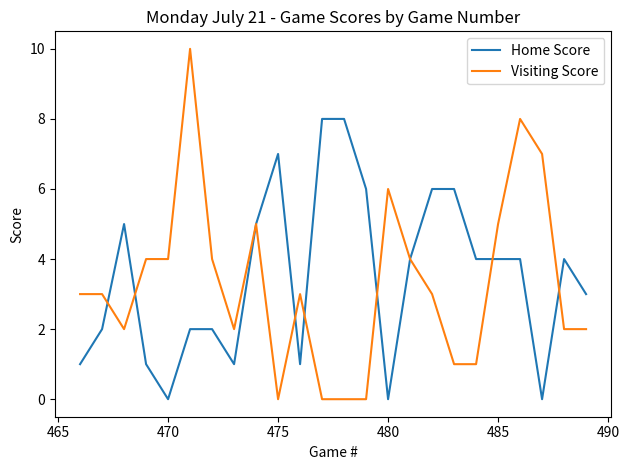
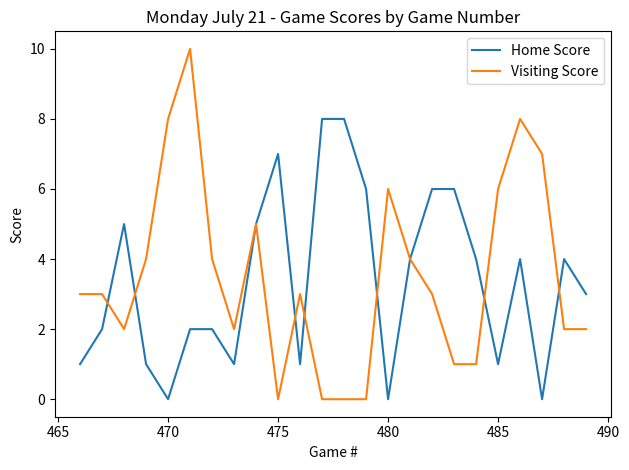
  {
    "Home Score": {
      "470": 0,
      "475": 7,
      "480": 0,
-     "485": 4
+     "485": 1
    },
    "Visiting Score": {
-     "470": 4,
+     "470": 8,
      "475": 0,
      "480": 6,
-     "485": 5
+     "485": 6
    }
  }
